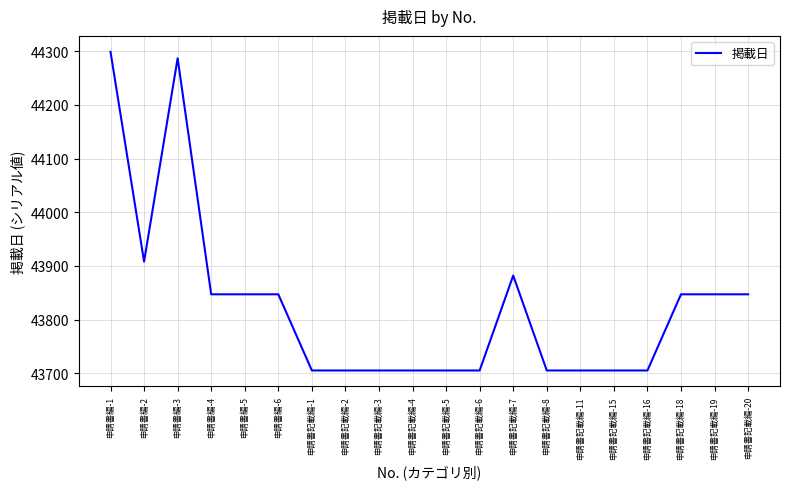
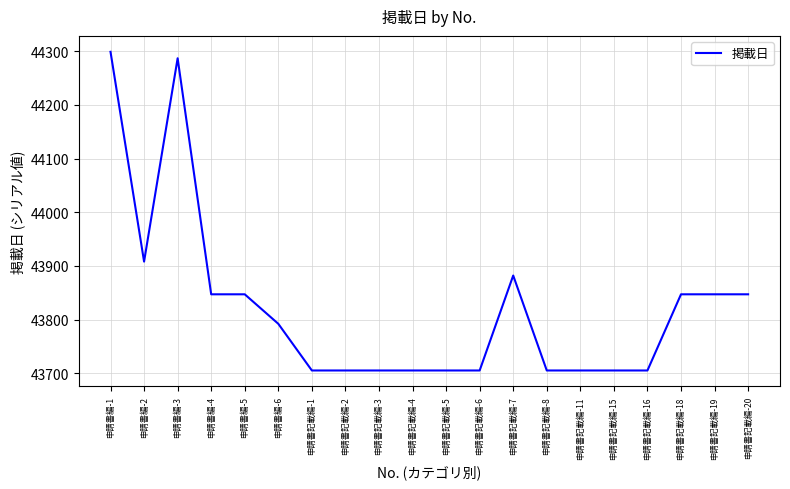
  {
    "申請書編-1": 44300,
    "申請書編-2": 43910,
    "申請書編-3": 44290,
    "申請書編-4": 43850,
    "申請書編-5": 43850,
-   "申請書編-6": 43850,
+   "申請書編-6": 43790,
    "申請書記載編-1": 43710,
    "申請書記載編-2": 43710,
    "申請書記載編-3": 43710,
    "申請書記載編-4": 43710,
    "申請書記載編-5": 43710,
    "申請書記載編-6": 43710,
    "申請書記載編-7": 43880,
    "申請書記載編-8": 43710,
    "申請書記載編-11": 43710,
    "申請書記載編-15": 43710,
    "申請書記載編-16": 43710,
    "申請書記載編-18": 43850,
    "申請書記載編-19": 43850,
    "申請書記載編-20": 43850
  }
